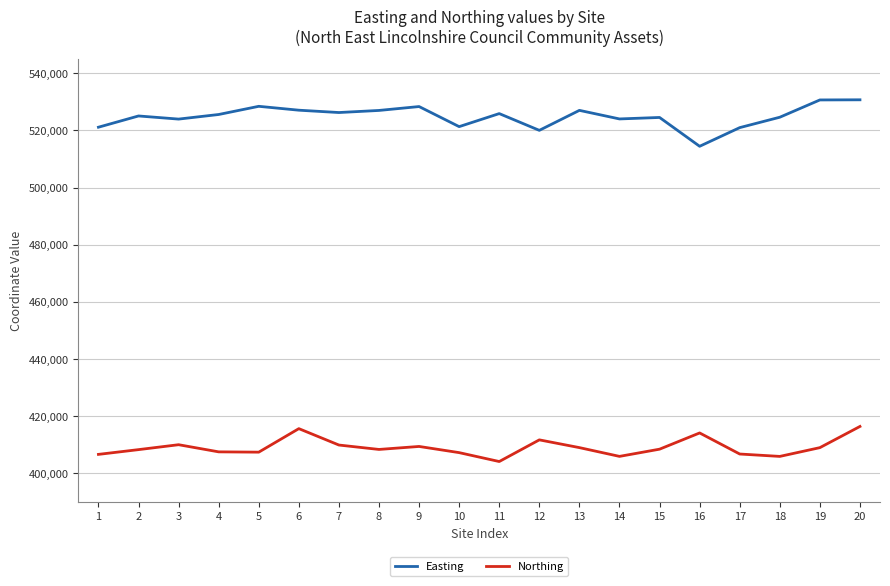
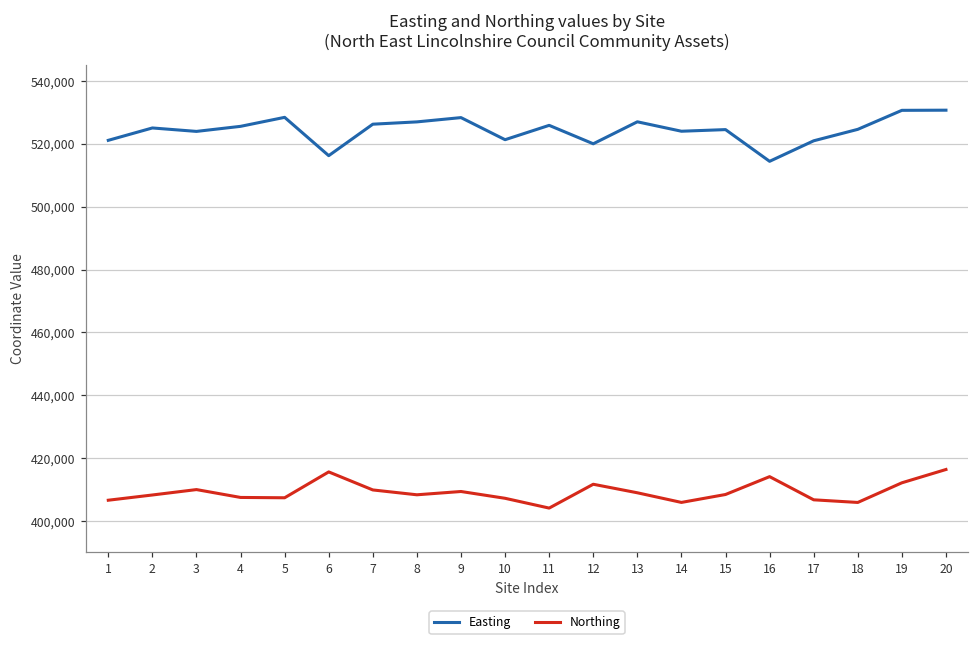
  {
    "Easting": {
      "1": "521,000",
      "2": "525,000",
      "3": "524,000",
      "4": "526,000",
      "5": "528,000",
-     "6": "527,000",
+     "6": "516,000",
      "7": "526,000",
      "8": "527,000",
      "9": "528,000",
      "10": "521,000",
      "11": "526,000",
      "12": "520,000",
      "13": "527,000",
      "14": "524,000",
      "15": "525,000",
      "16": "514,000",
      "17": "521,000",
      "18": "525,000",
      "19": "531,000",
      "20": "531,000"
    },
    "Northing": {
      "1": "407,000",
      "2": "408,000",
      "3": "410,000",
      "4": "407,000",
      "5": "407,000",
      "6": "416,000",
      "7": "410,000",
      "8": "408,000",
      "9": "409,000",
      "10": "407,000",
      "11": "404,000",
      "12": "412,000",
      "13": "409,000",
      "14": "406,000",
      "15": "408,000",
      "16": "414,000",
      "17": "407,000",
      "18": "406,000",
-     "19": "409,000",
+     "19": "412,000",
      "20": "416,000"
    }
  }
